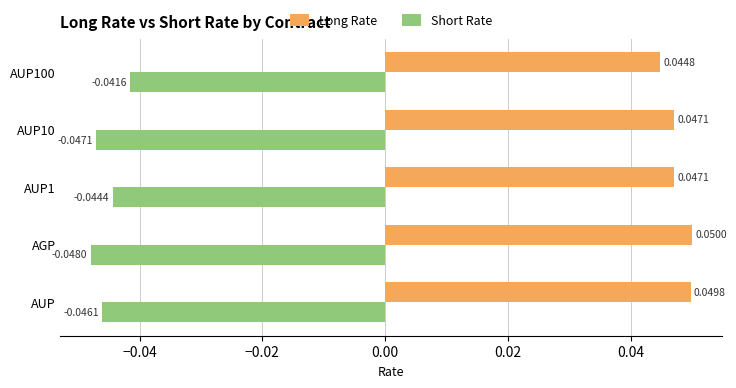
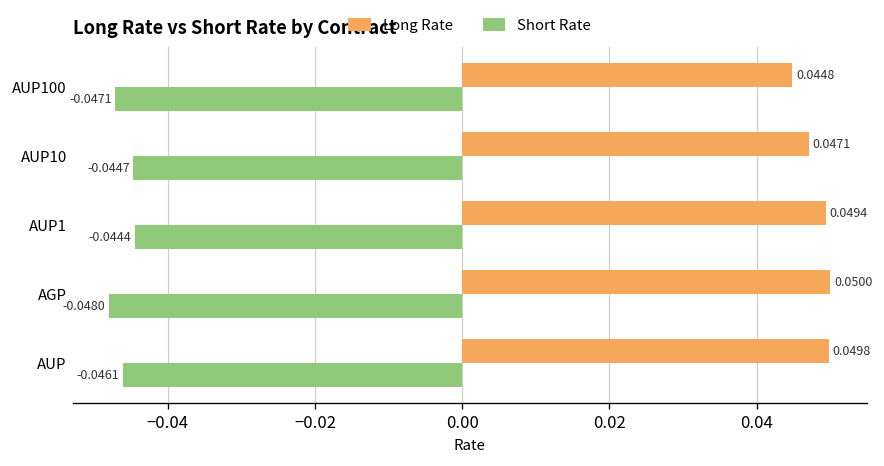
  {
    "Long Rate": {
      "AUP100": 0.0448,
      "AUP10": 0.0471,
-     "AUP1": 0.0471,
+     "AUP1": 0.0494,
      "AGP": 0.0500,
      "AUP": 0.0498
    },
    "Short Rate": {
-     "AUP100": -0.0416,
-     "AUP10": -0.0471,
+     "AUP100": -0.0471,
+     "AUP10": -0.0447,
      "AUP1": -0.0444,
      "AGP": -0.0480,
      "AUP": -0.0461
    }
  }
